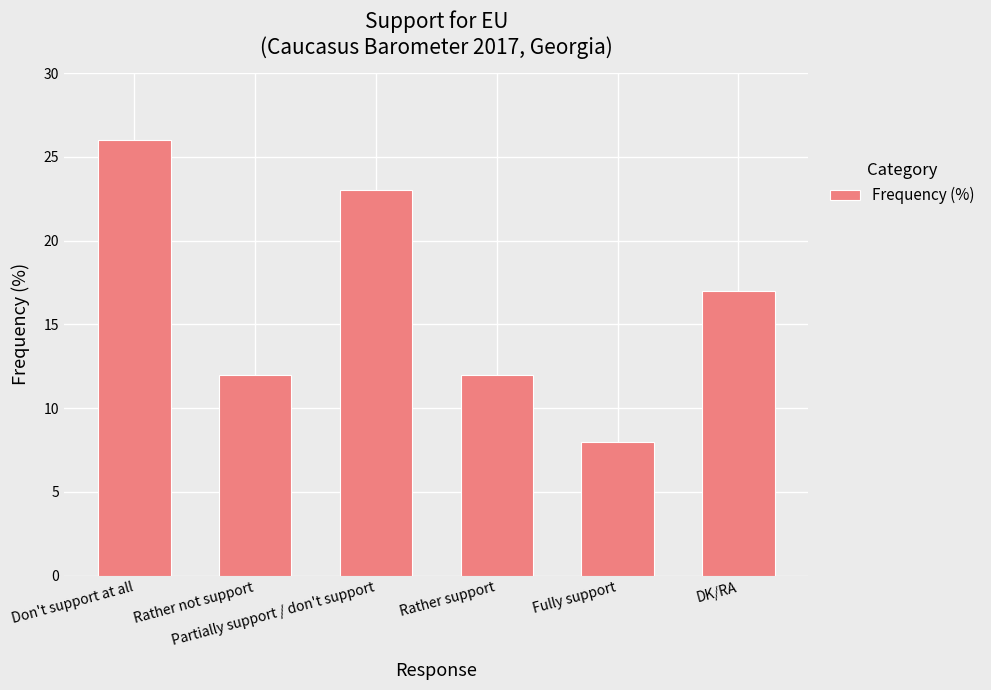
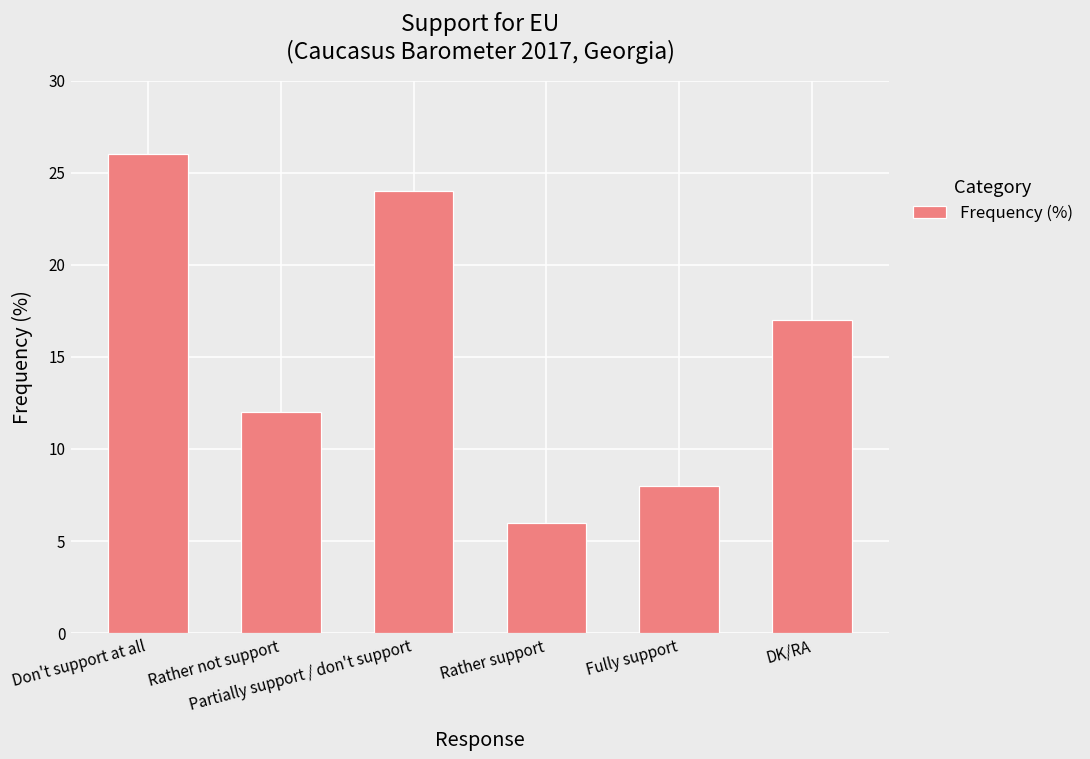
  {
    "Don't support at all": 26,
    "Rather not support": 12,
-   "Partially support / don't support": 23,
-   "Rather support": 12,
+   "Partially support / don't support": 24,
+   "Rather support": 6,
    "Fully support": 8,
    "DK/RA": 17
  }
